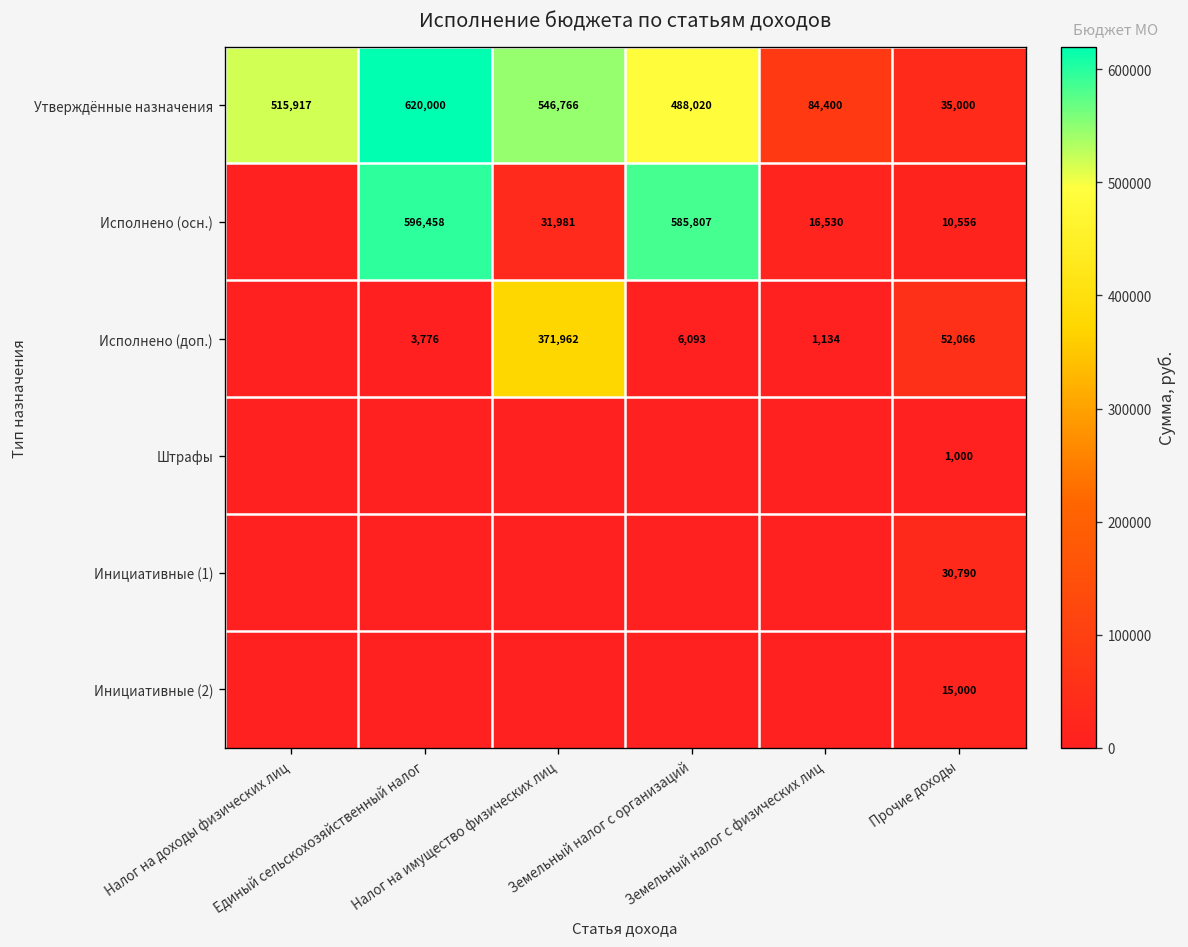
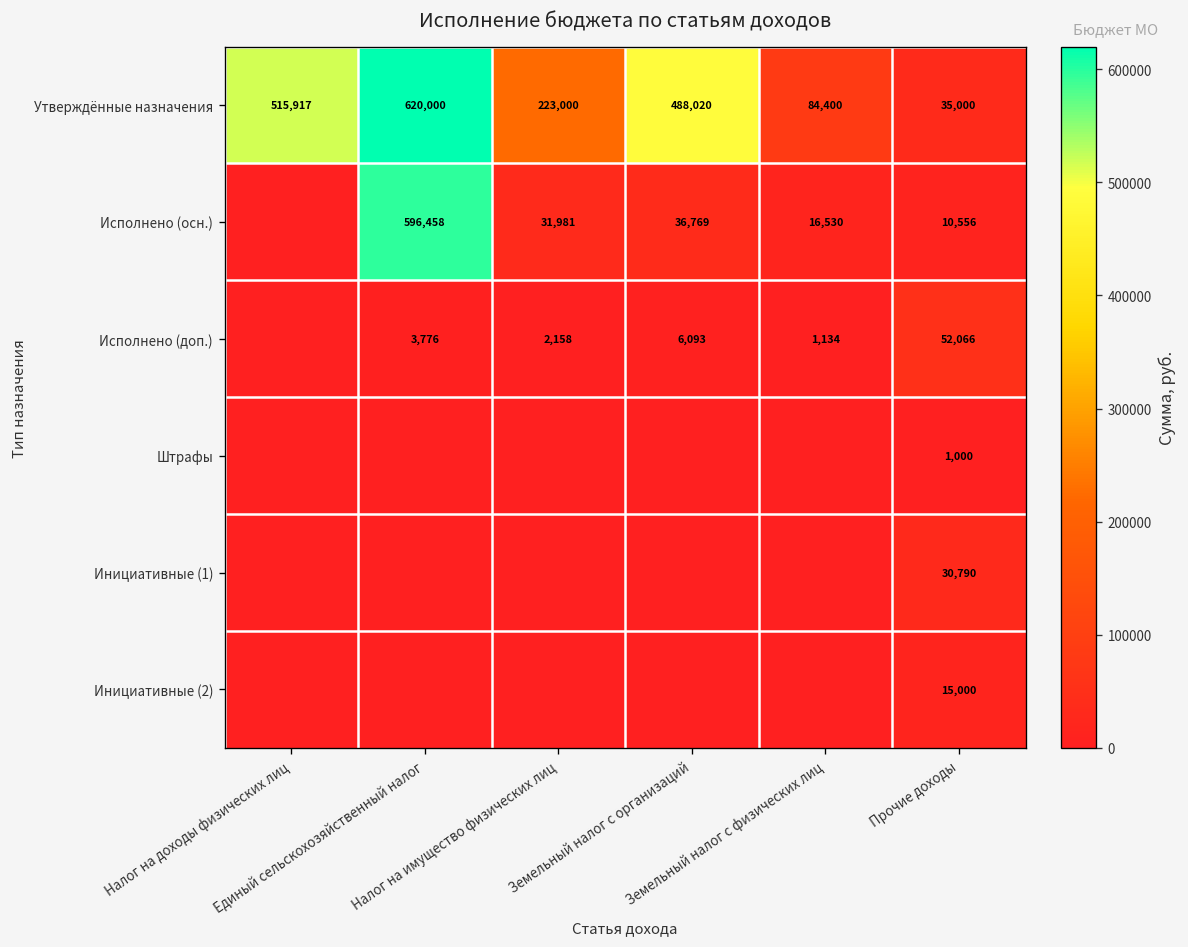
  {
    "Утверждённые назначения": {
      "Налог на доходы физических лиц": "515,917",
      "Единый сельскохозяйственный налог": "620,000",
-     "Налог на имущество физических лиц": "546,766",
+     "Налог на имущество физических лиц": "223,000",
      "Земельный налог с организаций": "488,020",
      "Земельный налог с физических лиц": "84,400",
      "Прочие доходы": "35,000"
    },
    "Исполнено (осн.)": {
      "Единый сельскохозяйственный налог": "596,458",
      "Налог на имущество физических лиц": "31,981",
-     "Земельный налог с организаций": "585,807",
+     "Земельный налог с организаций": "36,769",
      "Земельный налог с физических лиц": "16,530",
      "Прочие доходы": "10,556"
    },
    "Исполнено (доп.)": {
      "Единый сельскохозяйственный налог": "3,776",
-     "Налог на имущество физических лиц": "371,962",
+     "Налог на имущество физических лиц": "2,158",
      "Земельный налог с организаций": "6,093",
      "Земельный налог с физических лиц": "1,134",
      "Прочие доходы": "52,066"
    },
    "Штрафы": {
      "Прочие доходы": "1,000"
    },
    "Инициативные (1)": {
      "Прочие доходы": "30,790"
    },
    "Инициативные (2)": {
      "Прочие доходы": "15,000"
    }
  }
